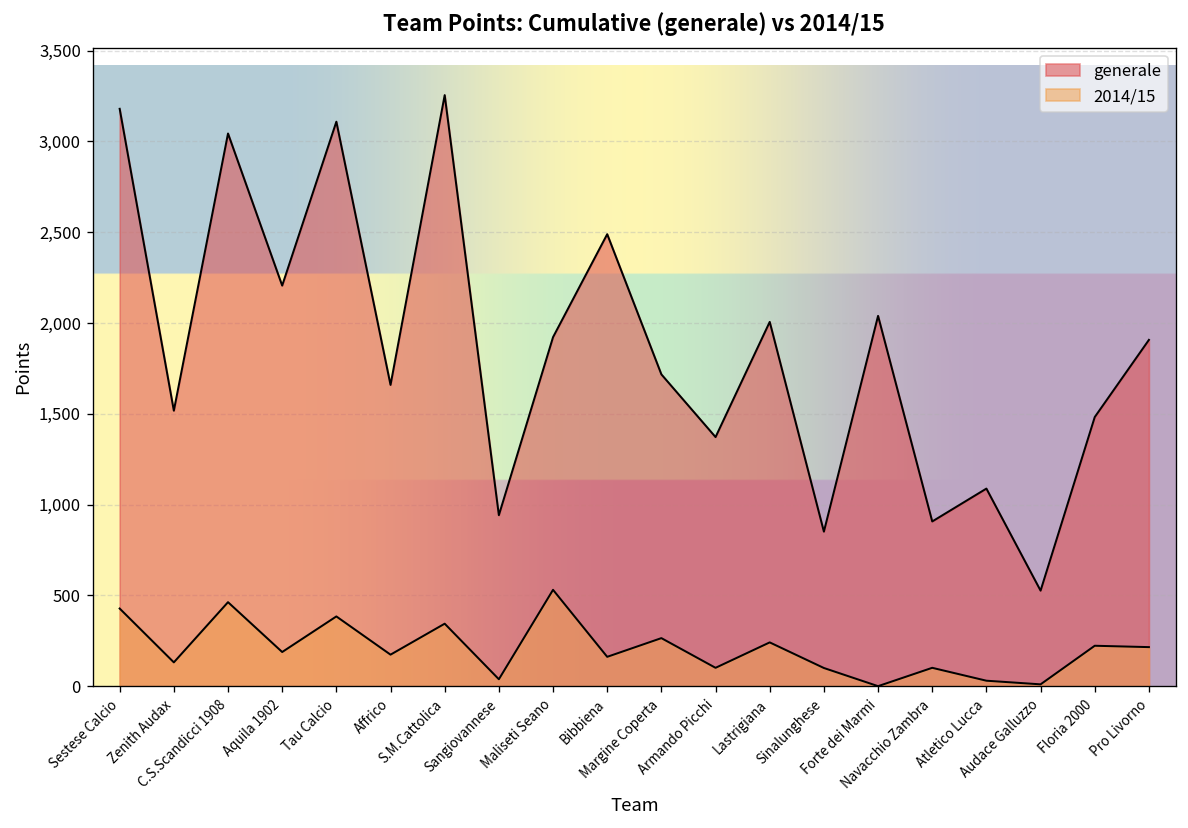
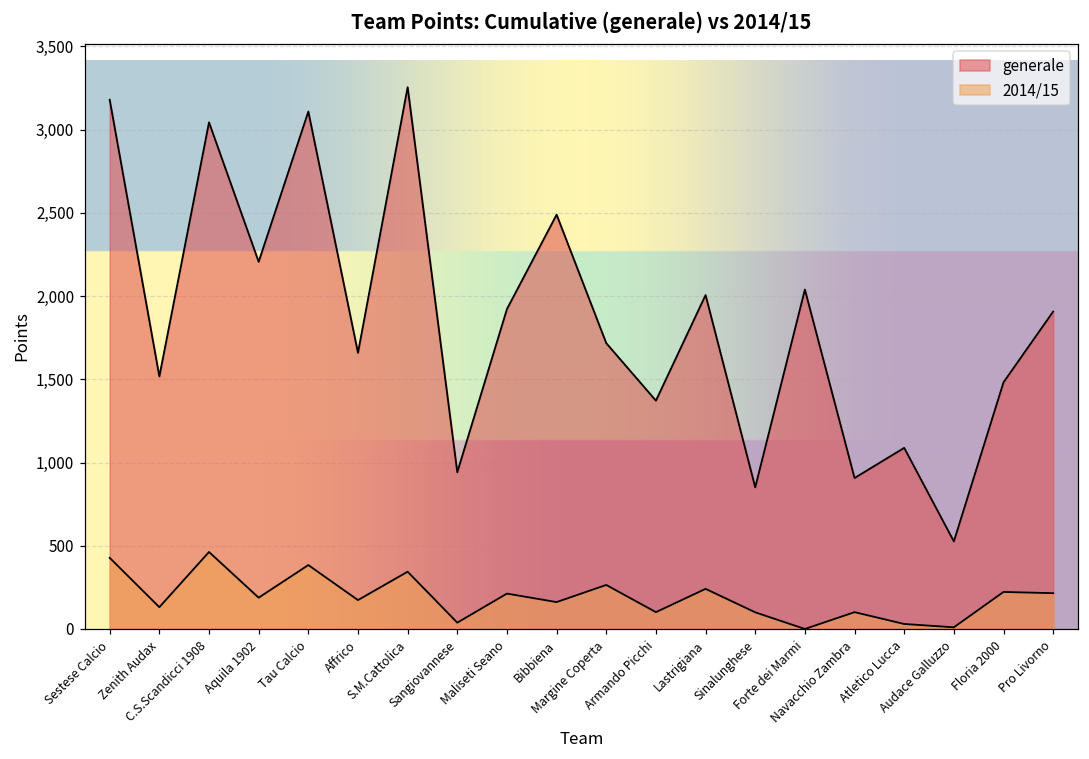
  {
    "generale": {
      "Sestese Calcio": "3,180",
      "Zenith Audax": "1,520",
      "C.S.Scandicci 1908": "3,040",
      "Aquila 1902": "2,210",
      "Tau Calcio": "3,110",
      "Affrico": "1,660",
      "S.M.Cattolica": "3,260",
      "Sangiovannese": "940",
      "Maliseti Seano": "1,920",
      "Bibbiena": "2,490",
      "Margine Coperta": "1,720",
      "Armando Picchi": "1,370",
      "Lastrigiana": "2,010",
      "Sinalunghese": "850",
      "Forte dei Marmi": "2,040",
      "Navacchio Zambra": "910",
      "Atletico Lucca": "1,090",
      "Audace Galluzzo": "530",
      "Floria 2000": "1,480",
      "Pro Livorno": "1,910"
    },
    "2014/15": {
      "Sestese Calcio": "430",
      "Zenith Audax": "130",
      "C.S.Scandicci 1908": "460",
      "Aquila 1902": "190",
      "Tau Calcio": "380",
      "Affrico": "170",
      "S.M.Cattolica": "340",
      "Sangiovannese": "40",
-     "Maliseti Seano": "530",
+     "Maliseti Seano": "210",
      "Bibbiena": "160",
      "Margine Coperta": "260",
      "Armando Picchi": "100",
      "Lastrigiana": "240",
      "Sinalunghese": "100",
      "Forte dei Marmi": "0",
      "Navacchio Zambra": "100",
      "Atletico Lucca": "30",
      "Audace Galluzzo": "10",
      "Floria 2000": "220",
      "Pro Livorno": "220"
    }
  }
